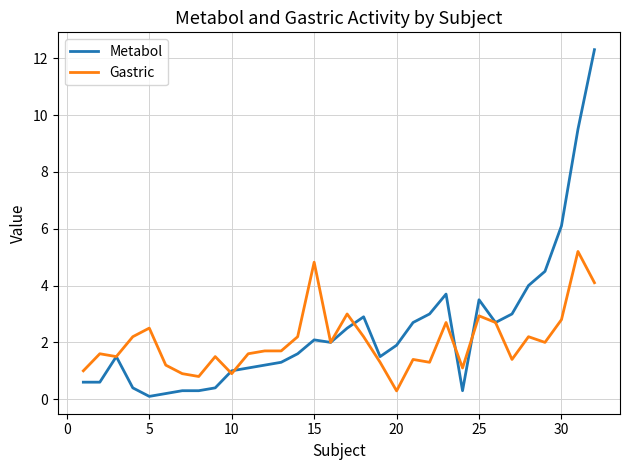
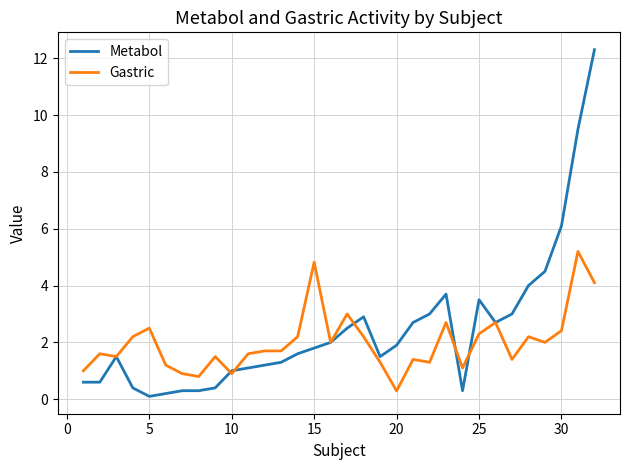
  {
    "Metabol": {
      "5": 0.1,
      "10": 1.0,
-     "15": 2.1,
+     "15": 1.8,
      "20": 1.9,
      "25": 3.5,
      "30": 6.1
    },
    "Gastric": {
      "5": 2.5,
      "10": 0.9,
      "15": 4.8,
      "20": 0.3,
-     "25": 2.9,
-     "30": 2.8
+     "25": 2.3,
+     "30": 2.4
    }
  }
